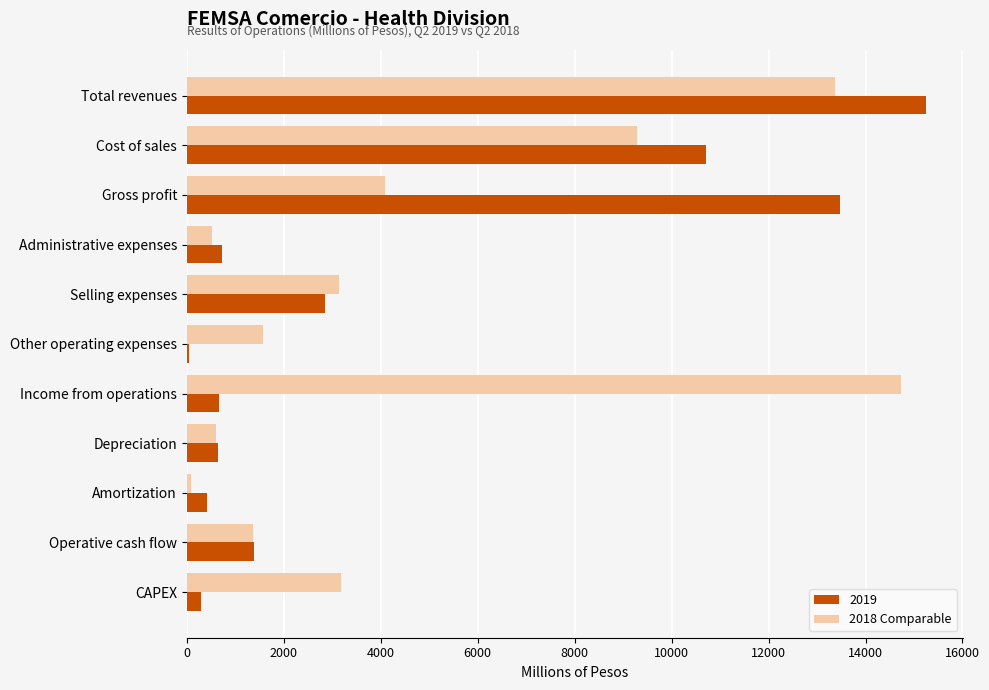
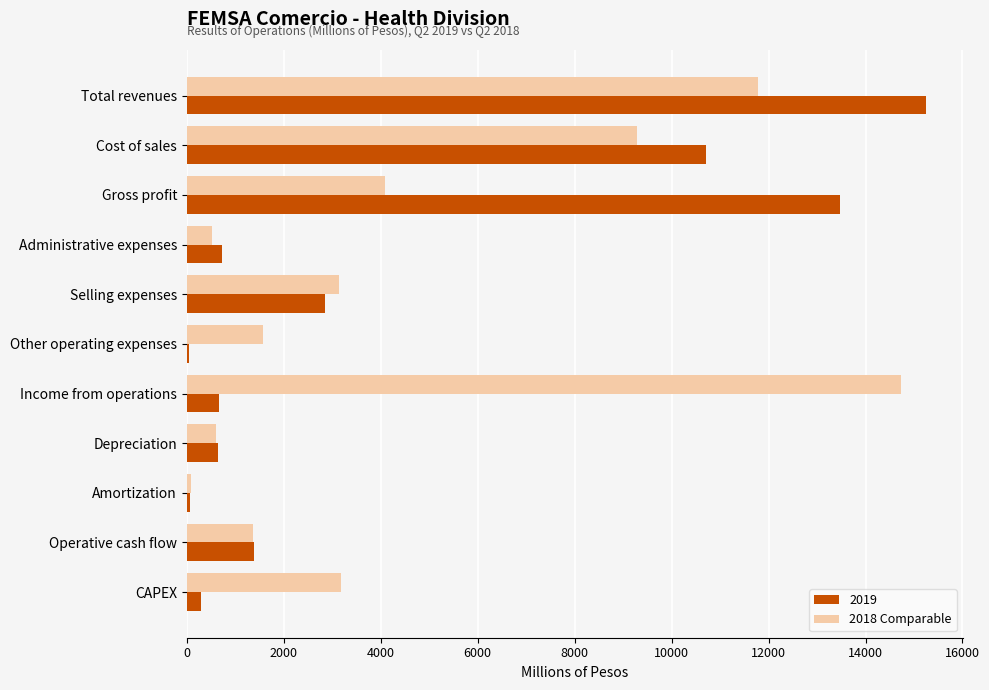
  {
    "2019": {
      "Total revenues": 15200,
      "Cost of sales": 10700,
      "Gross profit": 13500,
      "Administrative expenses": 700,
      "Selling expenses": 2800,
      "Income from operations": 700,
      "Depreciation": 600,
-     "Amortization": 400,
+     "Amortization": 100,
      "Operative cash flow": 1400,
      "CAPEX": 300
    },
    "2018 Comparable": {
-     "Total revenues": 13400,
+     "Total revenues": 11800,
      "Cost of sales": 9300,
      "Gross profit": 4100,
      "Administrative expenses": 500,
      "Selling expenses": 3100,
      "Other operating expenses": 1600,
      "Income from operations": 14700,
      "Depreciation": 600,
      "Amortization": 100,
      "Operative cash flow": 1400,
      "CAPEX": 3200
    }
  }
